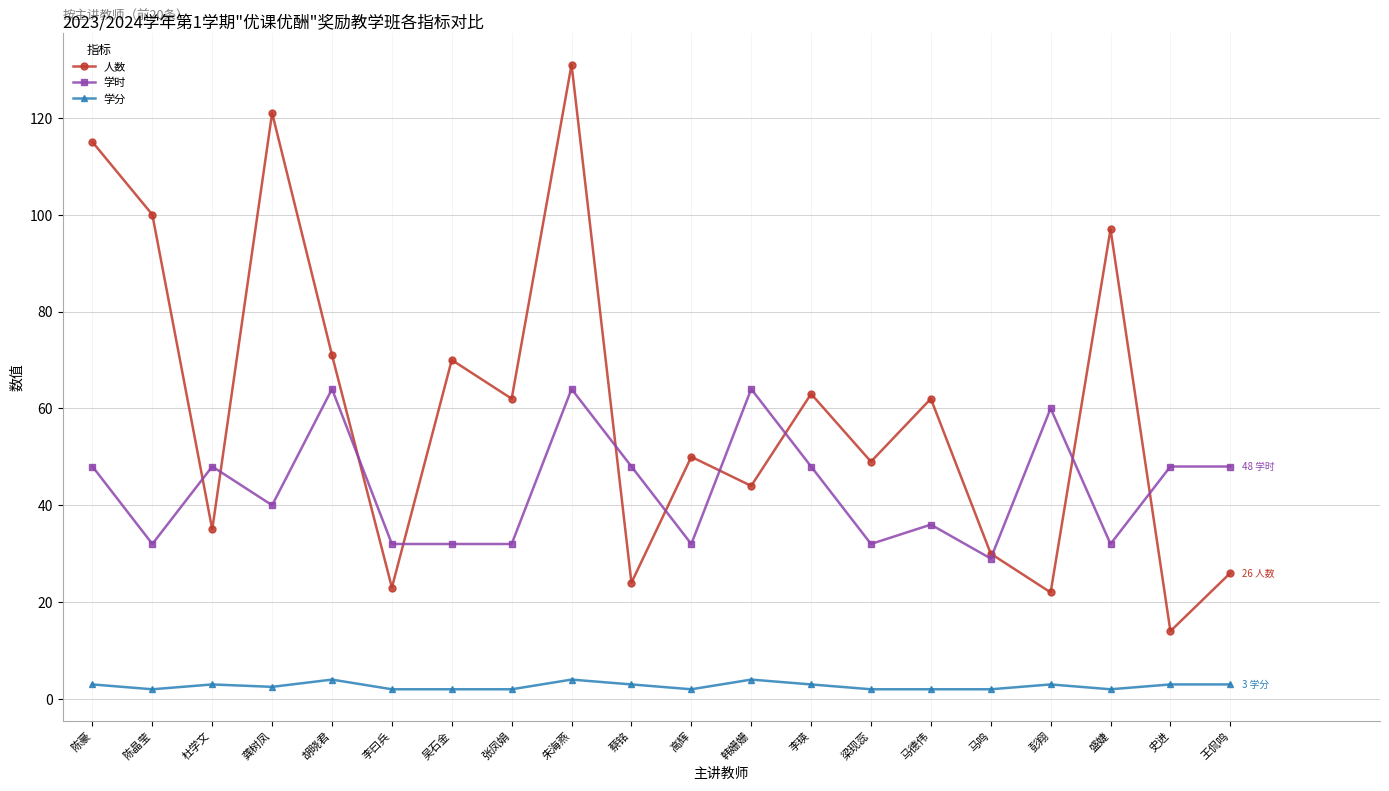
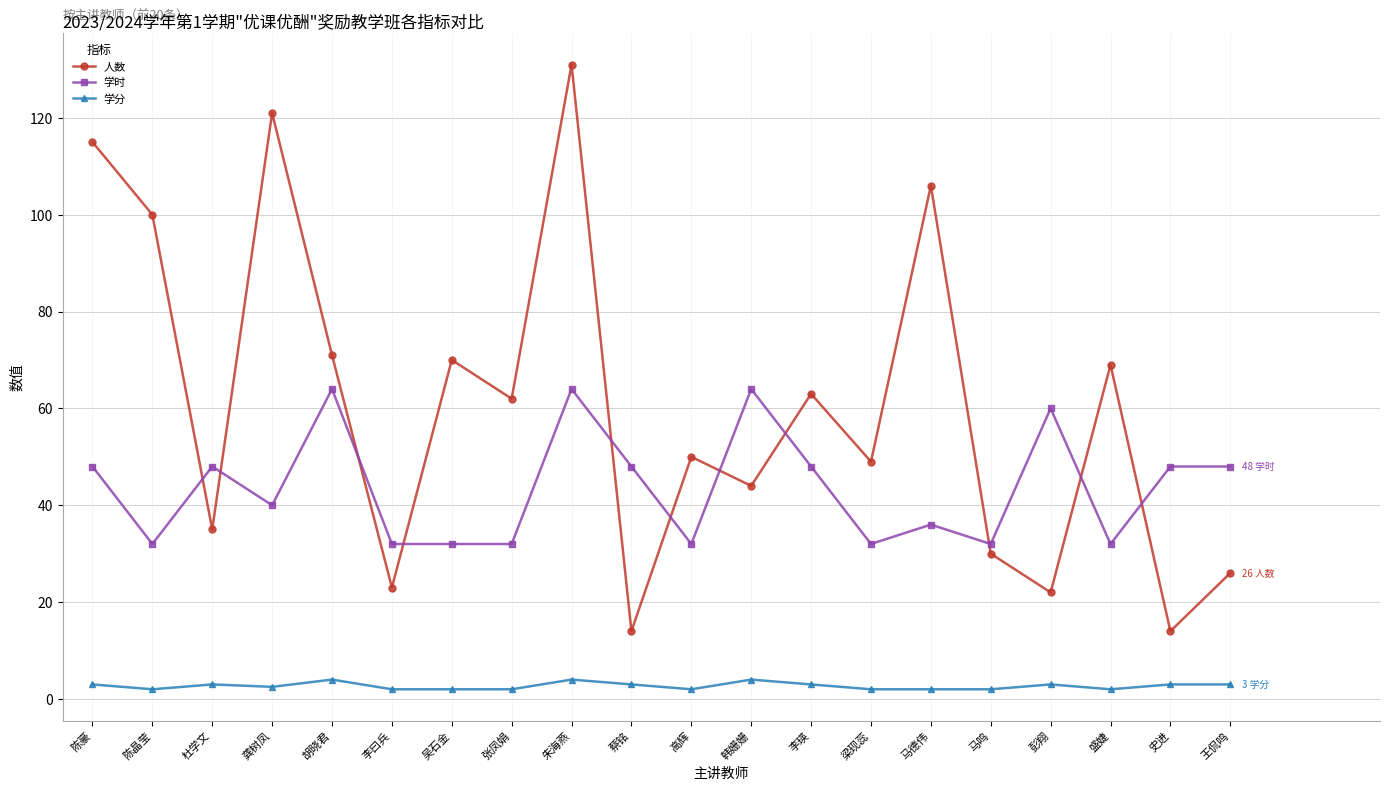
  {
    "人数": {
      "陈豪": 115,
      "陈晶莹": 100,
      "杜学文": 35,
      "龚树凤": 121,
      "胡晓君": 71,
      "李曰兵": 23,
      "吴石金": 70,
      "张凤娟": 62,
      "朱海燕": 131,
-     "蔡铭": 24,
+     "蔡铭": 14,
      "高辉": 50,
      "韩姗姗": 44,
      "李瑛": 63,
      "梁现蕊": 49,
-     "马德伟": 62,
+     "马德伟": 106,
      "马鸣": 30,
      "彭翔": 22,
-     "盛婕": 97,
+     "盛婕": 69,
      "史进": 14
    },
    "学时": {
      "陈豪": 48,
      "陈晶莹": 32,
      "杜学文": 48,
      "龚树凤": 40,
      "胡晓君": 64,
      "李曰兵": 32,
      "吴石金": 32,
      "张凤娟": 32,
      "朱海燕": 64,
      "蔡铭": 48,
      "高辉": 32,
      "韩姗姗": 64,
      "李瑛": 48,
      "梁现蕊": 32,
      "马德伟": 36,
-     "马鸣": 29,
+     "马鸣": 32,
      "彭翔": 60,
      "盛婕": 32,
      "史进": 48
    },
    "学分": {
      "王侃鸣": 3
    }
  }
